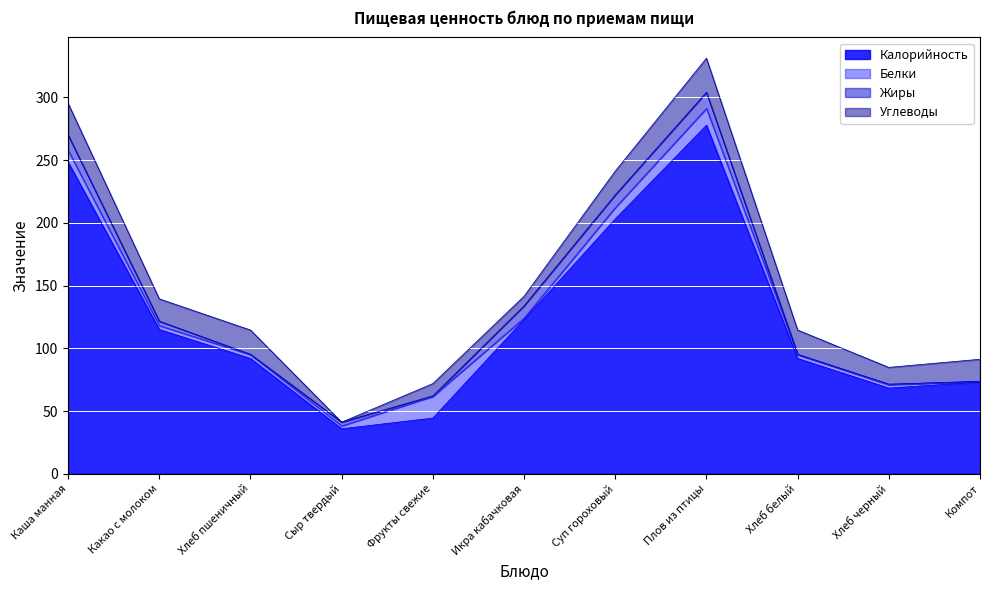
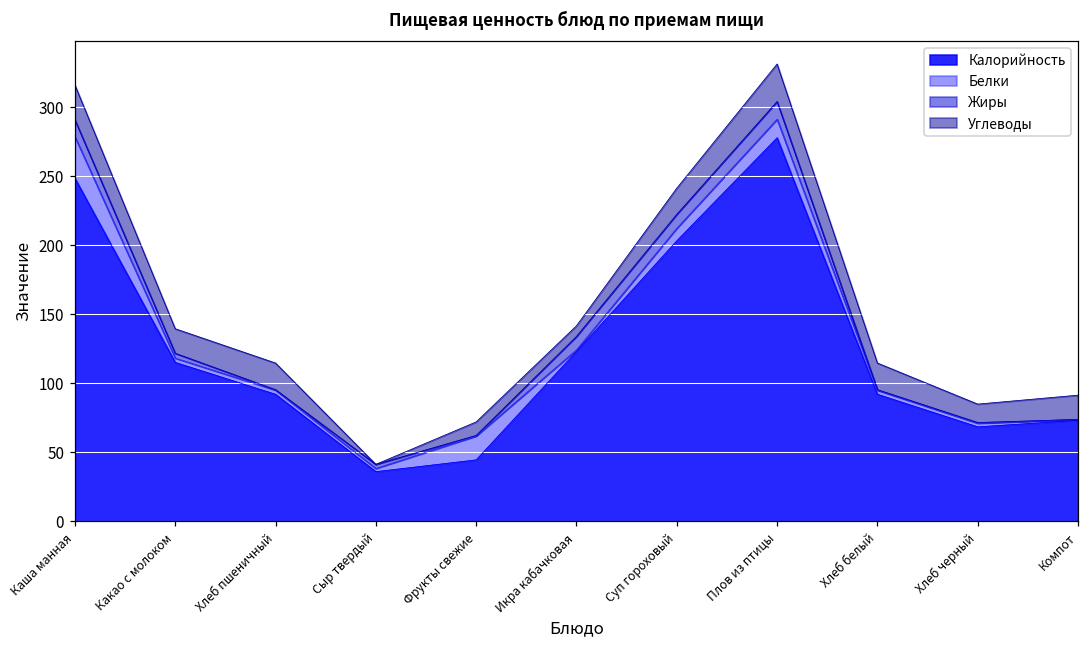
  {
    "Белки": {
-     "Каша манная": 9,
+     "Каша манная": 30,
      "Какао с молоком": 3,
      "Сыр твердый": 2,
      "Суп гороховый": 9,
      "Плов из птицы": 13
    }
  }
